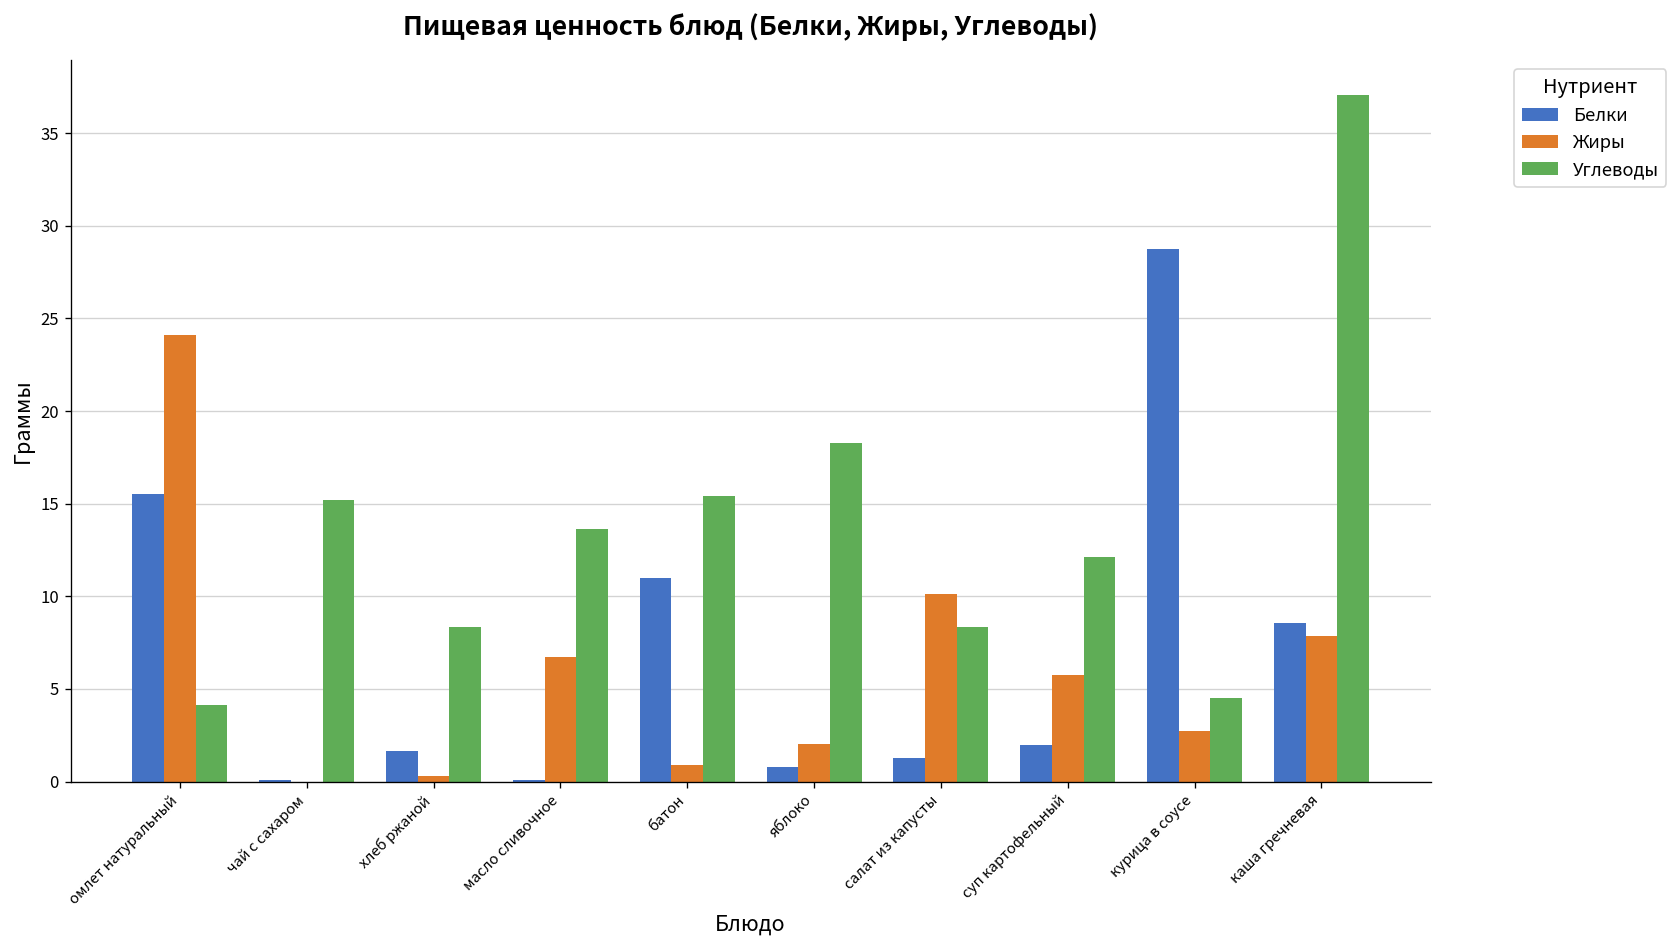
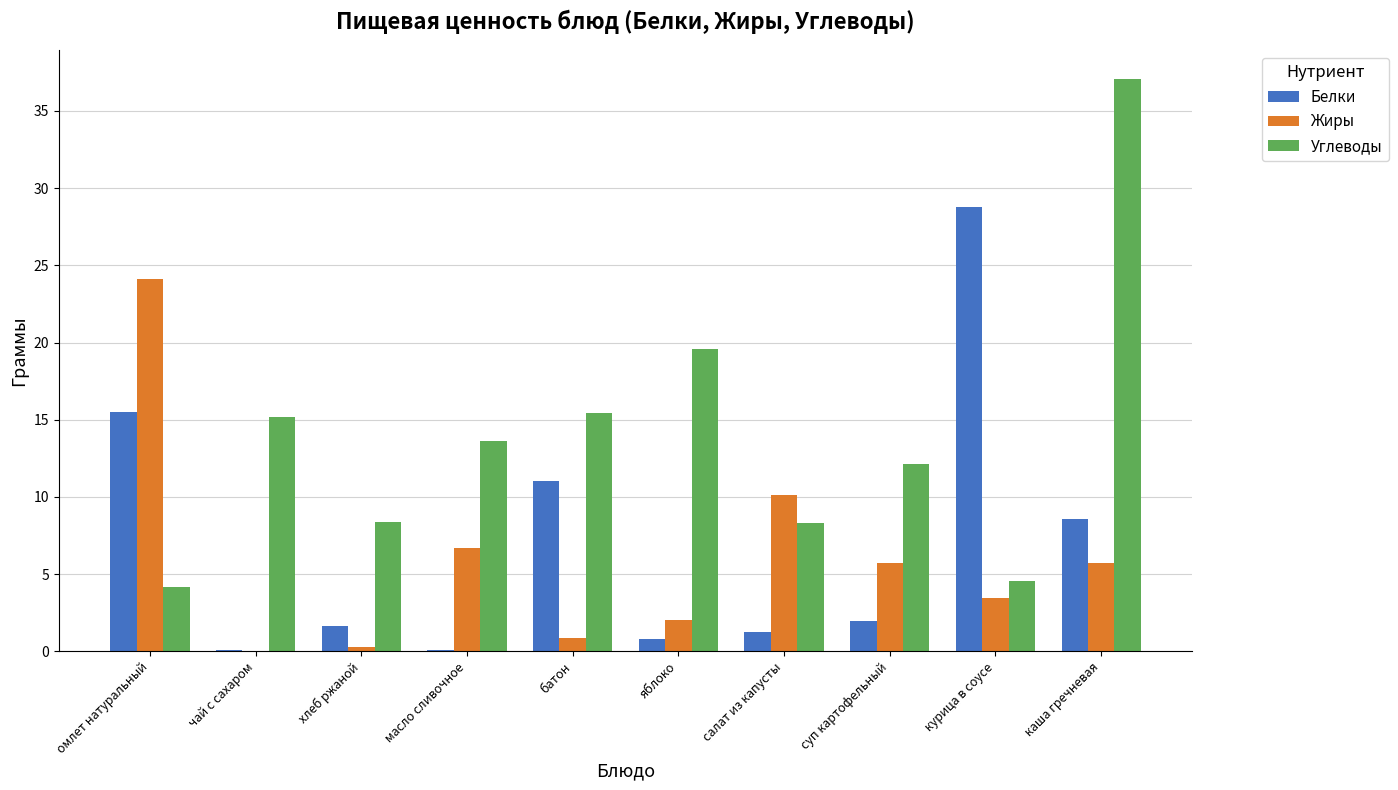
  {
    "Белки": {
      "омлет натуральный": 15.5,
      "хлеб ржаной": 1.7,
      "батон": 11.0,
      "яблоко": 0.8,
      "салат из капусты": 1.3,
      "суп картофельный": 2.0,
      "курица в соусе": 28.8,
      "каша гречневая": 8.6
    },
    "Жиры": {
      "омлет натуральный": 24.1,
      "чай с сахаром": 0.0,
      "хлеб ржаной": 0.3,
      "масло сливочное": 6.7,
      "батон": 0.9,
      "яблоко": 2.0,
      "салат из капусты": 10.1,
      "суп картофельный": 5.8,
-     "курица в соусе": 2.7,
-     "каша гречневая": 7.9
+     "курица в соусе": 3.5,
+     "каша гречневая": 5.7
    },
    "Углеводы": {
      "омлет натуральный": 4.2,
      "чай с сахаром": 15.2,
      "хлеб ржаной": 8.4,
      "масло сливочное": 13.7,
      "батон": 15.4,
-     "яблоко": 18.3,
+     "яблоко": 19.6,
      "салат из капусты": 8.3,
      "суп картофельный": 12.1,
      "курица в соусе": 4.5,
      "каша гречневая": 37.1
    }
  }
